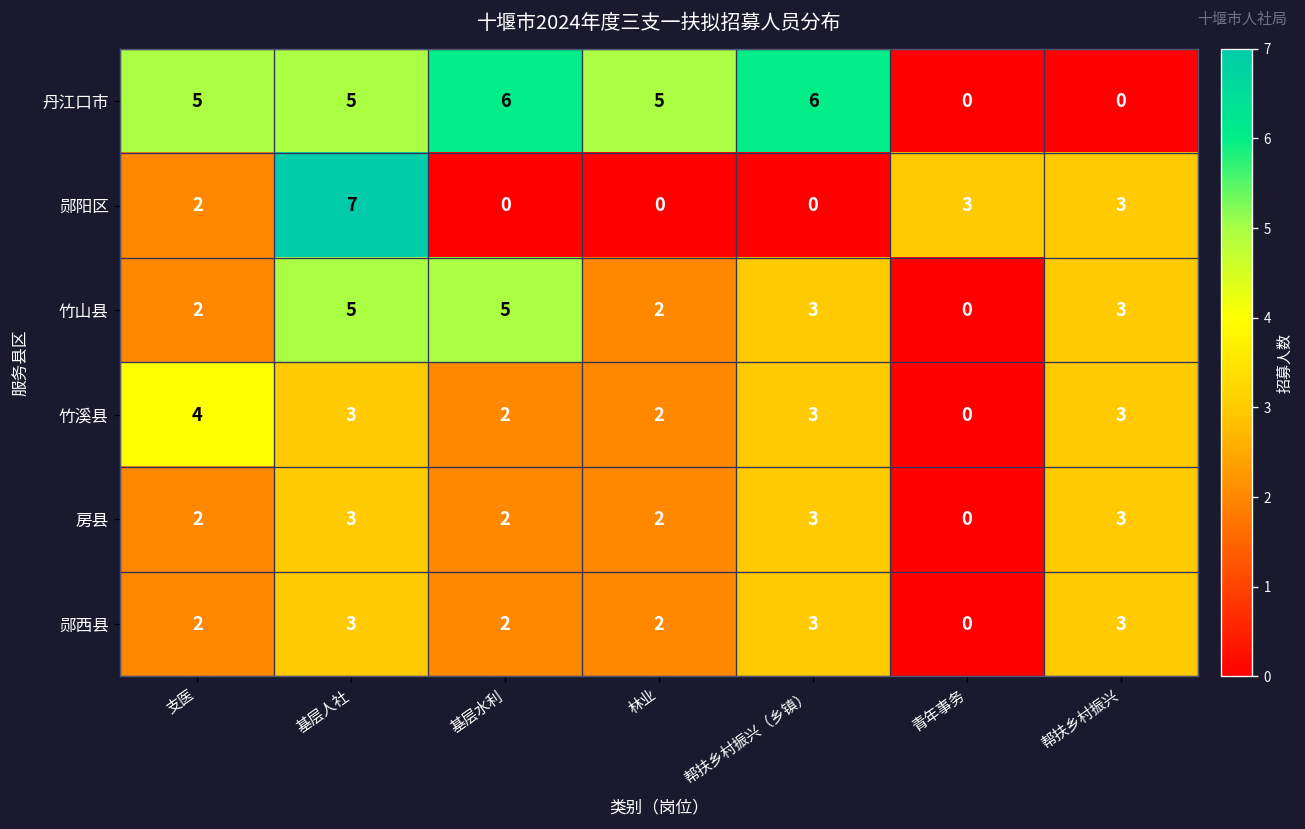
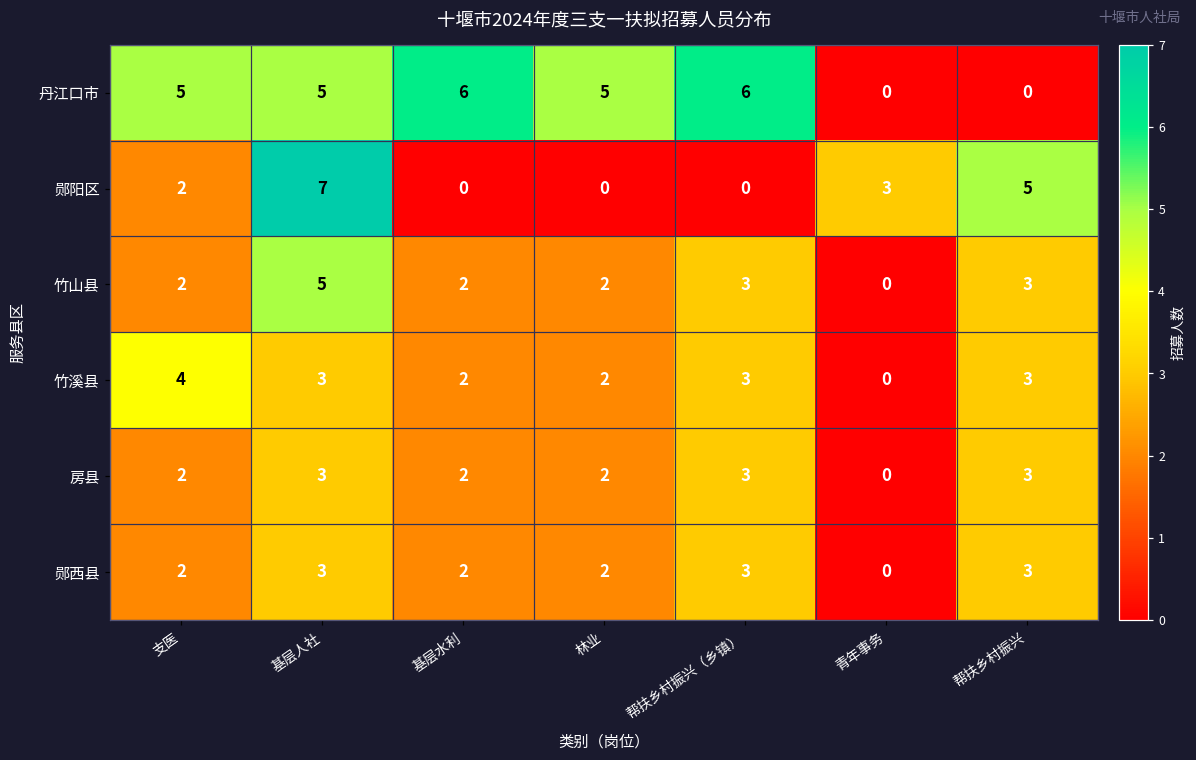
  {
    "丹江口市": {
      "支医": 5,
      "基层人社": 5,
      "基层水利": 6,
      "林业": 5,
      "帮扶乡村振兴（乡镇）": 6,
      "青年事务": 0,
      "帮扶乡村振兴": 0
    },
    "郧阳区": {
      "支医": 2,
      "基层人社": 7,
      "基层水利": 0,
      "林业": 0,
      "帮扶乡村振兴（乡镇）": 0,
      "青年事务": 3,
-     "帮扶乡村振兴": 3
+     "帮扶乡村振兴": 5
    },
    "竹山县": {
      "支医": 2,
      "基层人社": 5,
-     "基层水利": 5,
+     "基层水利": 2,
      "林业": 2,
      "帮扶乡村振兴（乡镇）": 3,
      "青年事务": 0,
      "帮扶乡村振兴": 3
    },
    "竹溪县": {
      "支医": 4,
      "基层人社": 3,
      "基层水利": 2,
      "林业": 2,
      "帮扶乡村振兴（乡镇）": 3,
      "青年事务": 0,
      "帮扶乡村振兴": 3
    },
    "房县": {
      "支医": 2,
      "基层人社": 3,
      "基层水利": 2,
      "林业": 2,
      "帮扶乡村振兴（乡镇）": 3,
      "青年事务": 0,
      "帮扶乡村振兴": 3
    },
    "郧西县": {
      "支医": 2,
      "基层人社": 3,
      "基层水利": 2,
      "林业": 2,
      "帮扶乡村振兴（乡镇）": 3,
      "青年事务": 0,
      "帮扶乡村振兴": 3
    }
  }
